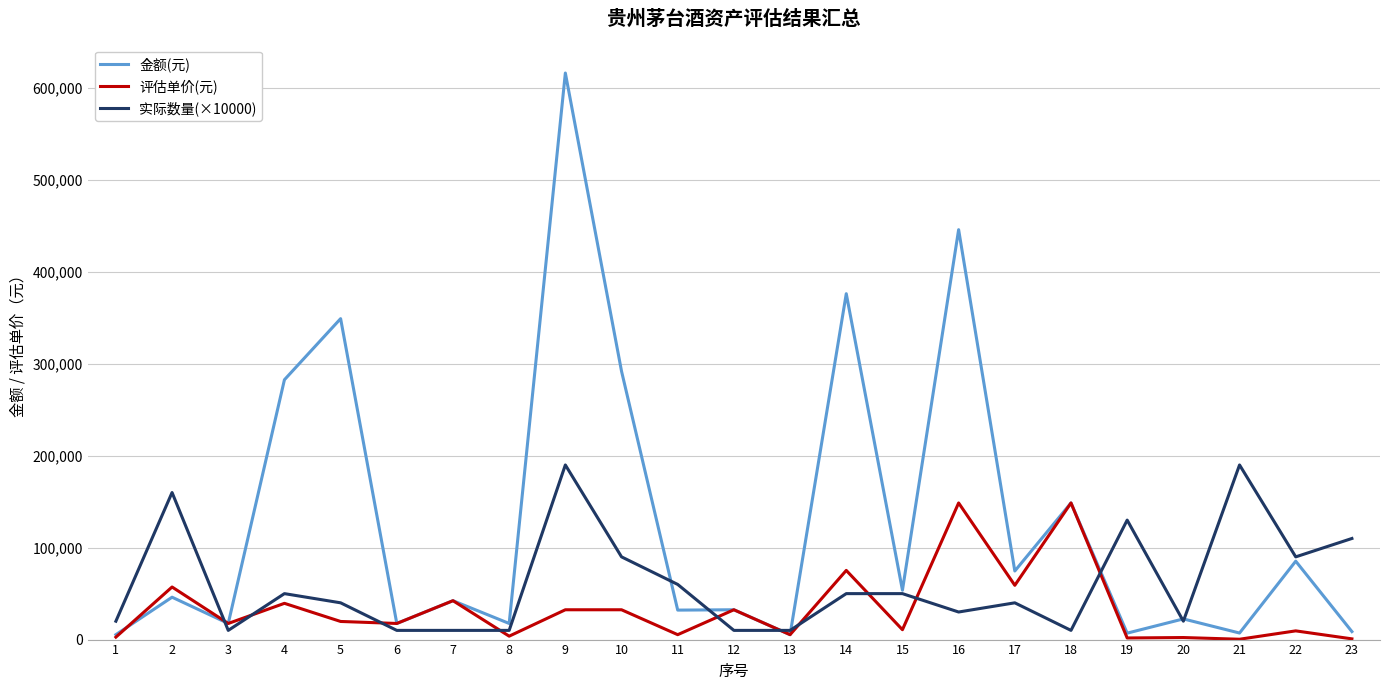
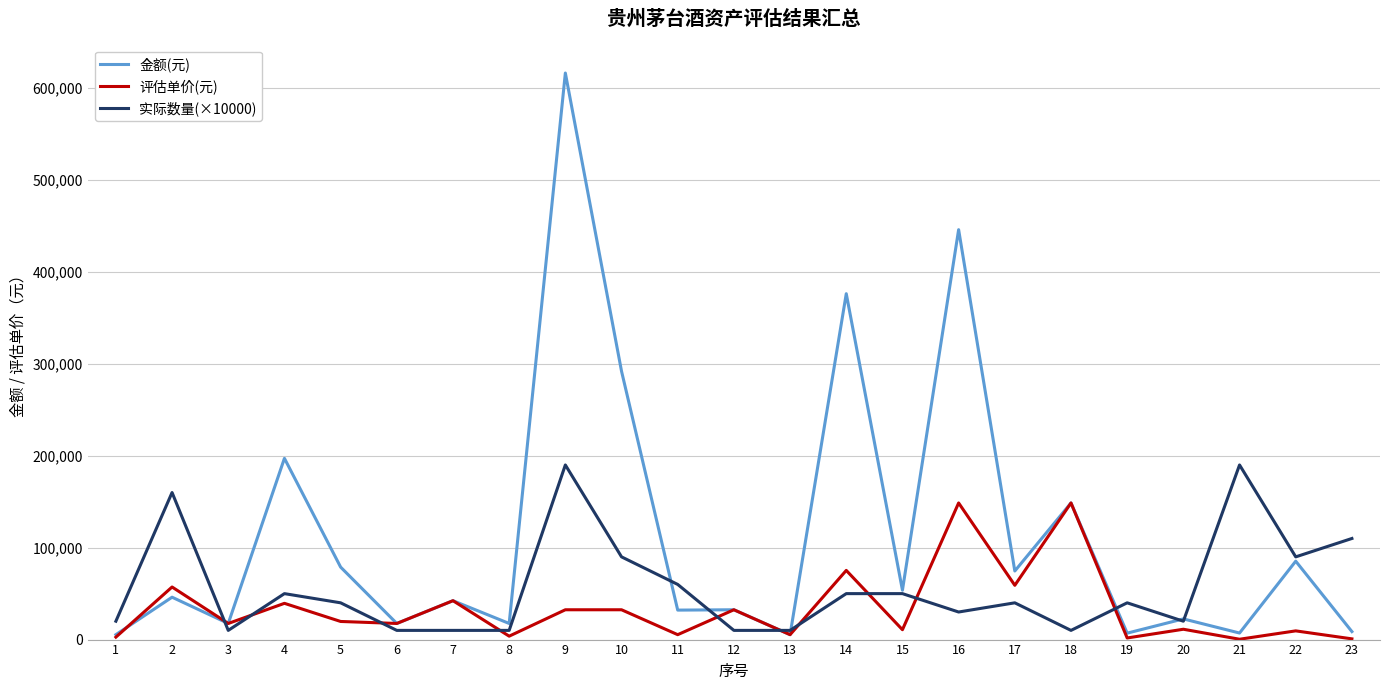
  {
    "金额(元)": {
      "2": "50,000",
-     "4": "280,000",
-     "5": "350,000",
+     "4": "200,000",
+     "5": "80,000",
      "8": "20,000",
      "9": "620,000",
      "10": "290,000",
      "11": "30,000",
      "14": "380,000",
      "15": "50,000",
      "16": "450,000",
      "17": "70,000",
      "19": "10,000",
      "21": "10,000",
      "22": "90,000",
      "23": "10,000"
    },
    "评估单价(元)": {
      "2": "60,000",
      "4": "40,000",
      "5": "20,000",
      "8": "0",
      "9": "30,000",
      "10": "30,000",
      "11": "10,000",
      "14": "80,000",
      "15": "10,000",
      "16": "150,000",
      "17": "60,000",
      "19": "0",
-     "20": "0",
+     "20": "10,000",
      "21": "0",
      "22": "10,000",
      "23": "0"
    },
    "实际数量(×10000)": {
      "1": "20,000",
      "2": "160,000",
      "3": "10,000",
      "4": "50,000",
      "5": "40,000",
      "6": "10,000",
      "7": "10,000",
      "8": "10,000",
      "9": "190,000",
      "10": "90,000",
      "11": "60,000",
      "12": "10,000",
      "13": "10,000",
      "14": "50,000",
      "15": "50,000",
      "16": "30,000",
      "17": "40,000",
      "18": "10,000",
-     "19": "130,000",
+     "19": "40,000",
      "21": "190,000",
      "22": "90,000",
      "23": "110,000"
    }
  }
